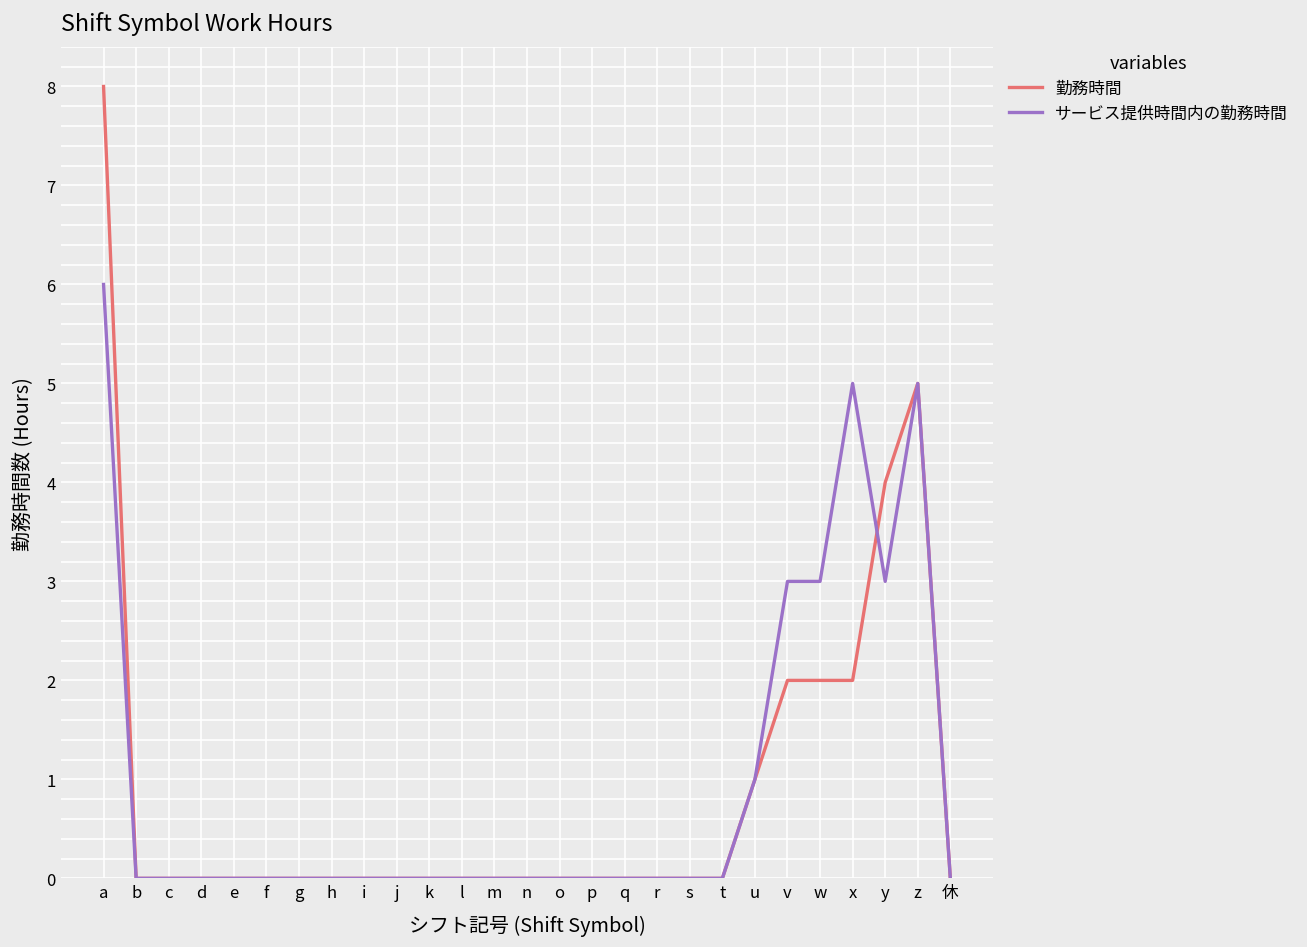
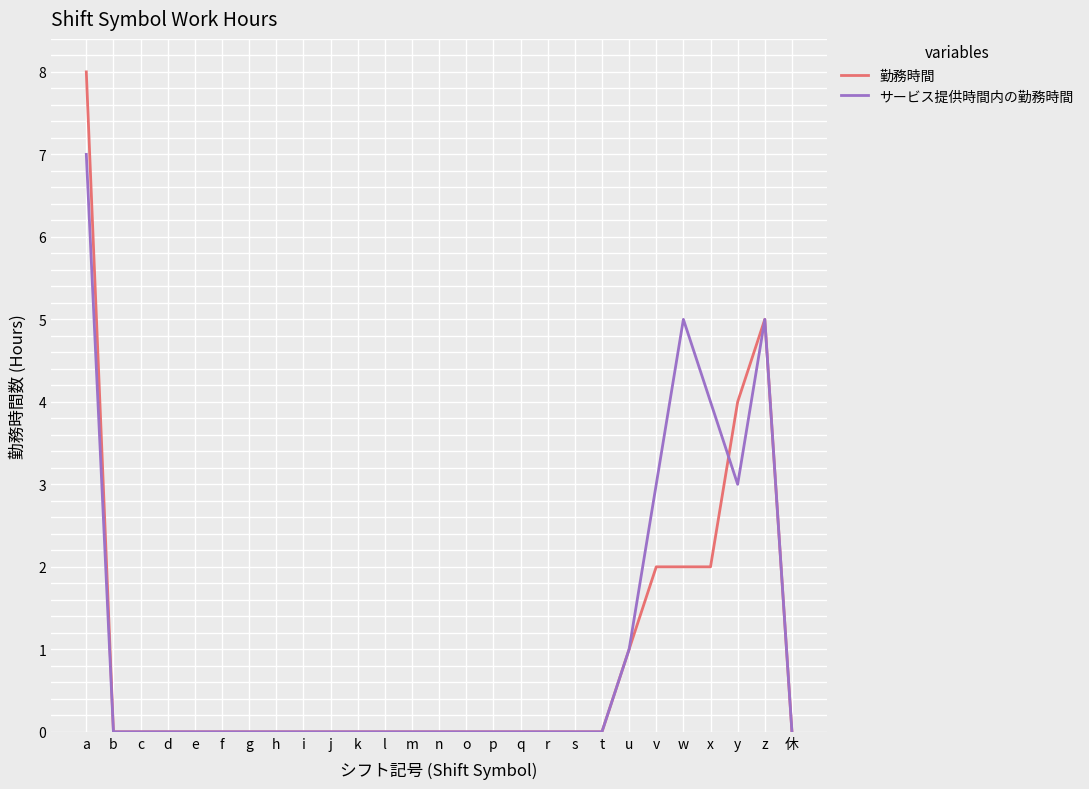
  {
    "勤務時間": {
      "a": 8,
      "v": 2,
      "w": 2,
      "x": 2,
      "y": 4
    },
    "サービス提供時間内の勤務時間": {
-     "a": 6,
+     "a": 7,
      "v": 3,
-     "w": 3,
-     "x": 5,
+     "w": 5,
+     "x": 4,
      "y": 3
    }
  }
